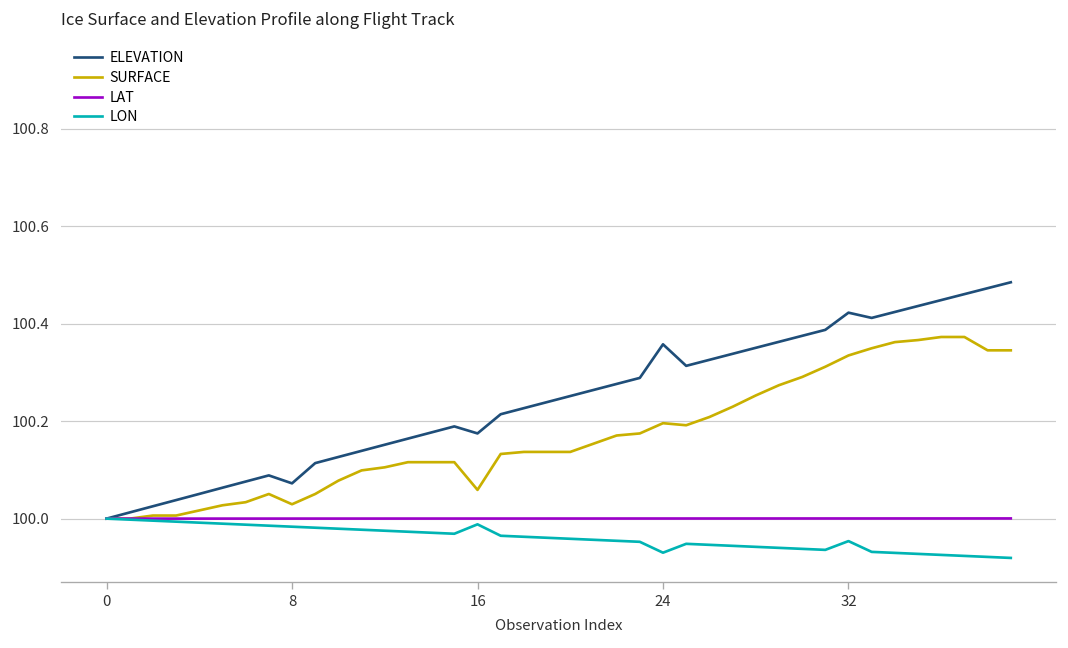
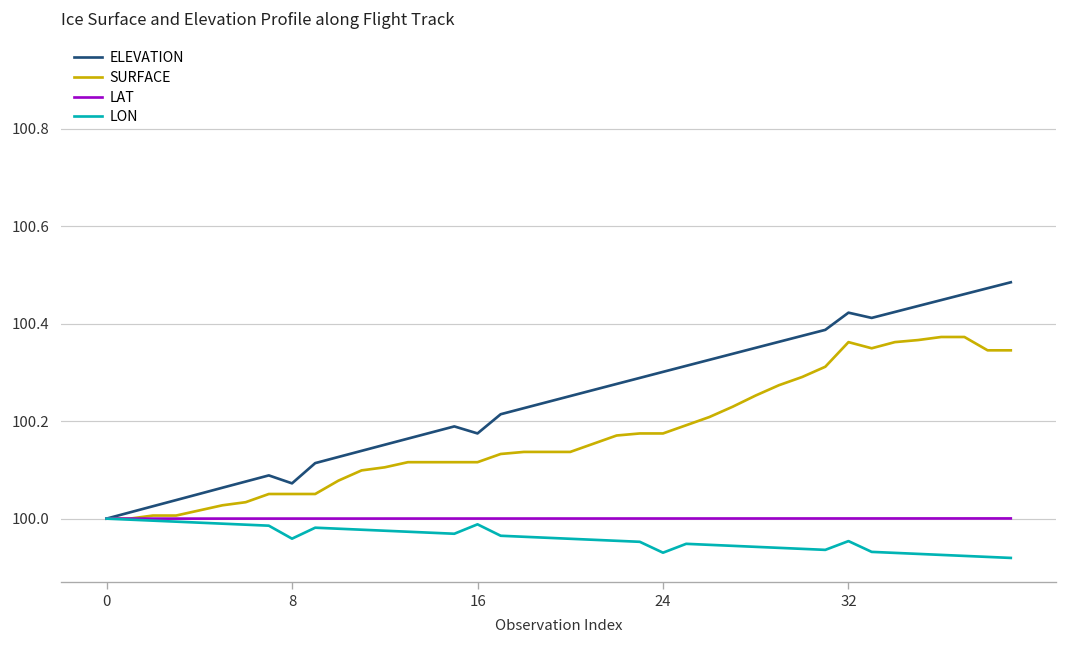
  {
    "ELEVATION": {
      "8": 100.07,
      "16": 100.17,
-     "24": 100.36,
+     "24": 100.30,
      "32": 100.42
    },
    "SURFACE": {
-     "8": 100.03,
-     "16": 100.06,
-     "24": 100.20,
-     "32": 100.33
+     "8": 100.05,
+     "16": 100.12,
+     "24": 100.17,
+     "32": 100.36
    },
    "LAT": {
      "8": 100.00,
      "16": 100.00,
      "24": 100.00,
      "32": 100.00
    },
    "LON": {
-     "8": 99.98,
+     "8": 99.96,
      "16": 99.99,
      "24": 99.93,
      "32": 99.95
    }
  }
